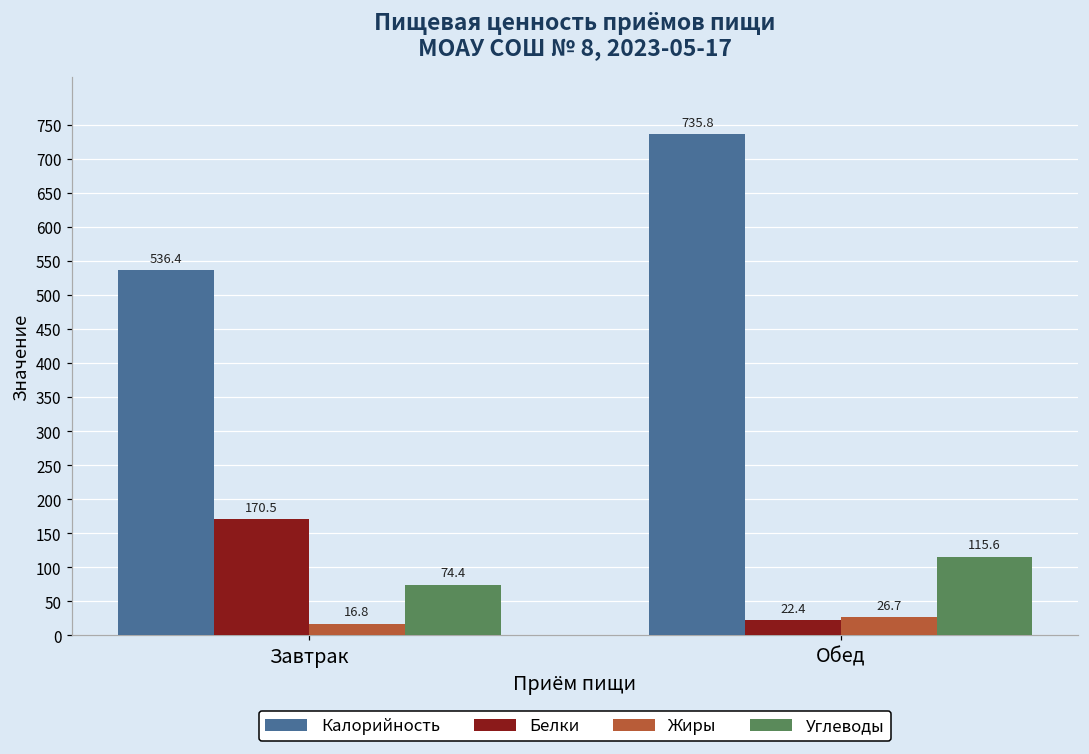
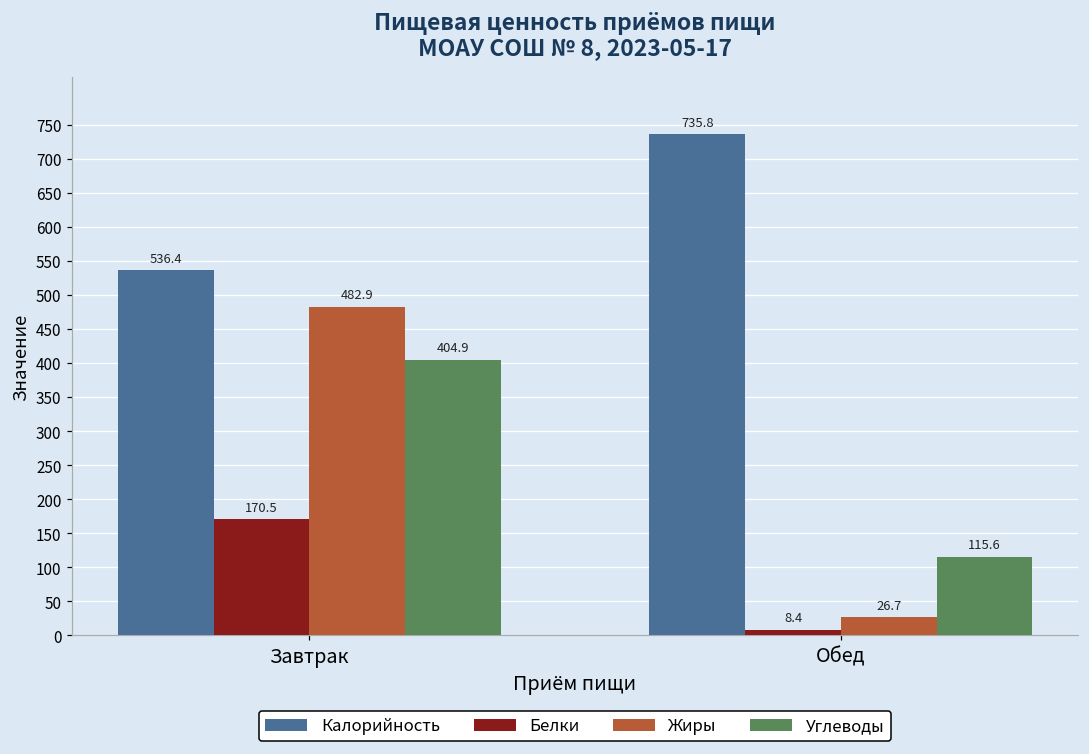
  {
    "Калорийность": {
      "Завтрак": 536.4,
      "Обед": 735.8
    },
    "Белки": {
      "Завтрак": 170.5,
-     "Обед": 22.4
+     "Обед": 8.4
    },
    "Жиры": {
-     "Завтрак": 16.8,
+     "Завтрак": 482.9,
      "Обед": 26.7
    },
    "Углеводы": {
-     "Завтрак": 74.4,
+     "Завтрак": 404.9,
      "Обед": 115.6
    }
  }
